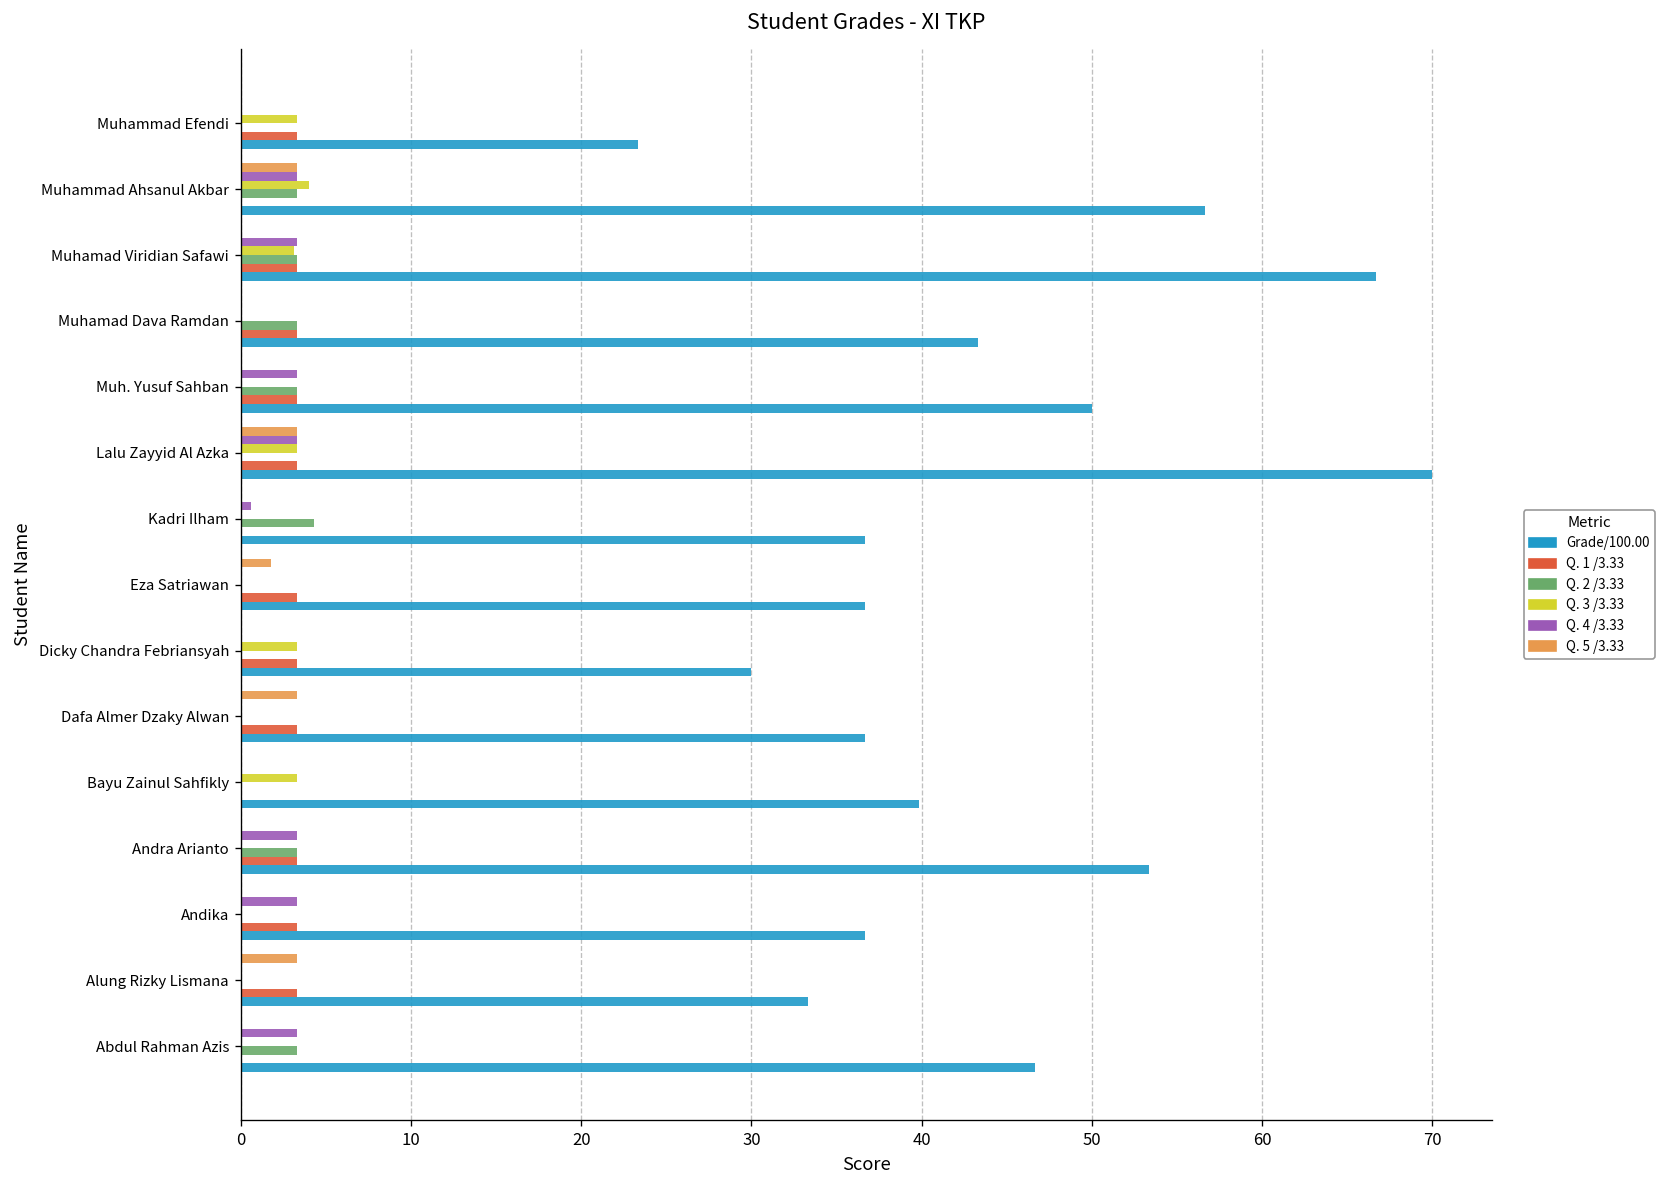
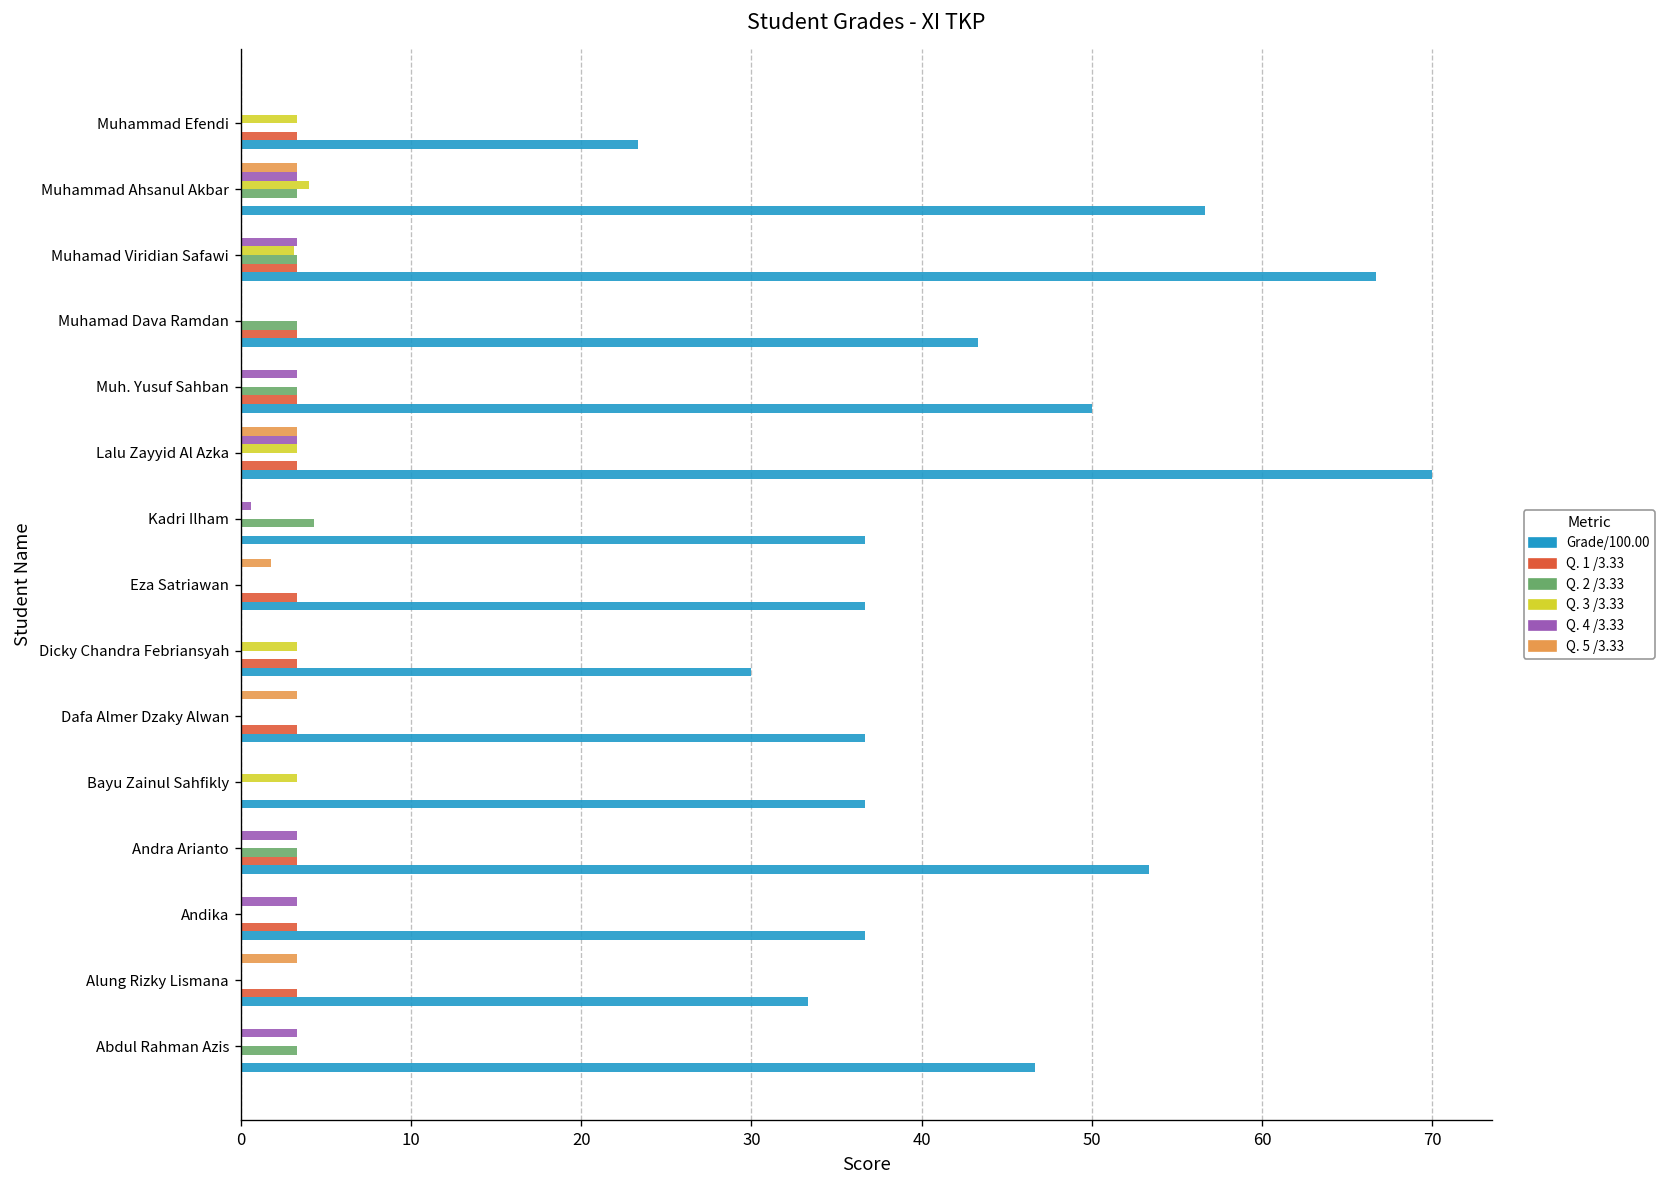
  {
    "Grade/100.00": {
      "Muhammad Efendi": 23.3,
      "Muhammad Ahsanul Akbar": 56.7,
      "Muhamad Viridian Safawi": 66.7,
      "Muhamad Dava Ramdan": 43.3,
      "Muh. Yusuf Sahban": 50.0,
      "Lalu Zayyid Al Azka": 70.0,
      "Kadri Ilham": 36.7,
      "Eza Satriawan": 36.7,
      "Dicky Chandra Febriansyah": 30.0,
      "Dafa Almer Dzaky Alwan": 36.7,
-     "Bayu Zainul Sahfikly": 39.9,
+     "Bayu Zainul Sahfikly": 36.7,
      "Andra Arianto": 53.3,
      "Andika": 36.7,
      "Alung Rizky Lismana": 33.3,
      "Abdul Rahman Azis": 46.7
    },
    "Q. 1 /3.33": {
      "Muhammad Efendi": 3.3,
      "Muhammad Ahsanul Akbar": 0.0,
      "Muhamad Viridian Safawi": 3.3,
      "Muhamad Dava Ramdan": 3.3,
      "Muh. Yusuf Sahban": 3.3,
      "Lalu Zayyid Al Azka": 3.3,
      "Kadri Ilham": 0.0,
      "Eza Satriawan": 3.3,
      "Dicky Chandra Febriansyah": 3.3,
      "Dafa Almer Dzaky Alwan": 3.3,
      "Bayu Zainul Sahfikly": 0.0,
      "Andra Arianto": 3.3,
      "Andika": 3.3,
      "Alung Rizky Lismana": 3.3,
      "Abdul Rahman Azis": 0.0
    },
    "Q. 2 /3.33": {
      "Muhammad Efendi": 0.0,
      "Muhammad Ahsanul Akbar": 3.3,
      "Muhamad Viridian Safawi": 3.3,
      "Muhamad Dava Ramdan": 3.3,
      "Muh. Yusuf Sahban": 3.3,
      "Lalu Zayyid Al Azka": 0.0,
      "Kadri Ilham": 4.3,
      "Eza Satriawan": 0.0,
      "Dicky Chandra Febriansyah": 0.0,
      "Dafa Almer Dzaky Alwan": 0.0,
      "Bayu Zainul Sahfikly": 0.0,
      "Andra Arianto": 3.3,
      "Andika": 0.0,
      "Alung Rizky Lismana": 0.0,
      "Abdul Rahman Azis": 3.3
    },
    "Q. 3 /3.33": {
      "Muhammad Efendi": 3.3,
      "Muhammad Ahsanul Akbar": 4.0,
      "Muhamad Viridian Safawi": 3.1,
      "Muhamad Dava Ramdan": 0.0,
      "Muh. Yusuf Sahban": 0.0,
      "Lalu Zayyid Al Azka": 3.3,
      "Kadri Ilham": 0.0,
      "Eza Satriawan": 0.0,
      "Dicky Chandra Febriansyah": 3.3,
      "Dafa Almer Dzaky Alwan": 0.0,
      "Bayu Zainul Sahfikly": 3.3,
      "Andra Arianto": 0.0,
      "Andika": 0.0,
      "Alung Rizky Lismana": 0.0,
      "Abdul Rahman Azis": 0.0
    },
    "Q. 4 /3.33": {
      "Muhammad Efendi": 0.0,
      "Muhammad Ahsanul Akbar": 3.3,
      "Muhamad Viridian Safawi": 3.3,
      "Muhamad Dava Ramdan": 0.0,
      "Muh. Yusuf Sahban": 3.3,
      "Lalu Zayyid Al Azka": 3.3,
      "Kadri Ilham": 0.6,
      "Eza Satriawan": 0.0,
      "Dicky Chandra Febriansyah": 0.0,
      "Dafa Almer Dzaky Alwan": 0.0,
      "Bayu Zainul Sahfikly": 0.0,
      "Andra Arianto": 3.3,
      "Andika": 3.3,
      "Alung Rizky Lismana": 0.0,
      "Abdul Rahman Azis": 3.3
    },
    "Q. 5 /3.33": {
      "Muhammad Efendi": 0.0,
      "Muhammad Ahsanul Akbar": 3.3,
      "Muhamad Viridian Safawi": 0.0,
      "Muhamad Dava Ramdan": 0.0,
      "Muh. Yusuf Sahban": 0.0,
      "Lalu Zayyid Al Azka": 3.3,
      "Kadri Ilham": 0.0,
      "Eza Satriawan": 1.8,
      "Dicky Chandra Febriansyah": 0.0,
      "Dafa Almer Dzaky Alwan": 3.3,
      "Bayu Zainul Sahfikly": 0.0,
      "Andra Arianto": 0.0,
      "Andika": 0.0,
      "Alung Rizky Lismana": 3.3,
      "Abdul Rahman Azis": 0.0
    }
  }
